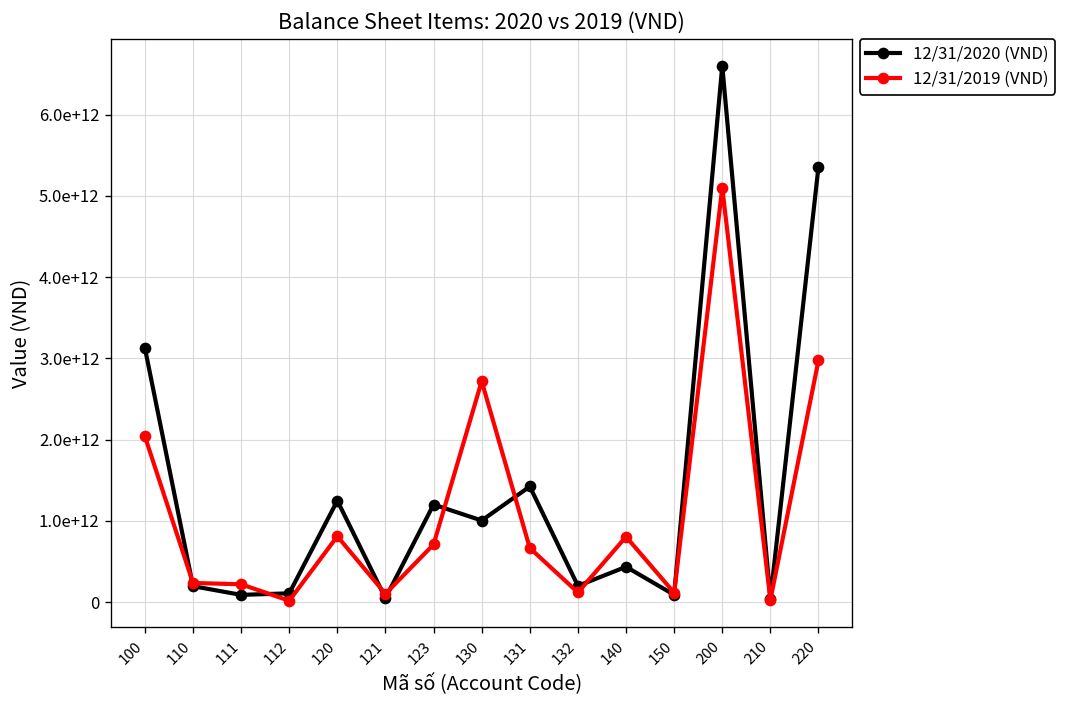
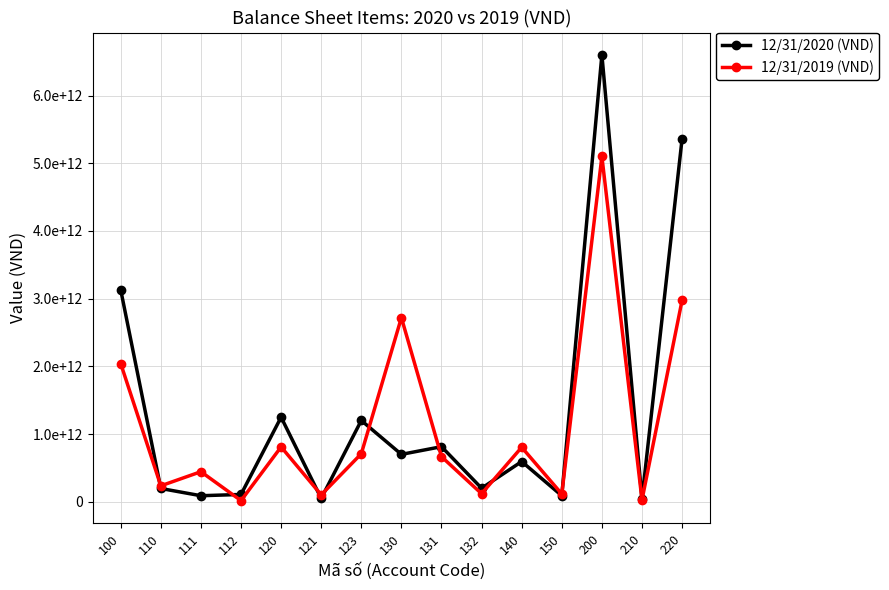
  {
    "12/31/2020 (VND)": {
      "100": 3100000000000,
      "110": 200000000000,
      "111": 100000000000,
      "112": 100000000000,
      "120": 1200000000000,
      "121": 0,
      "123": 1200000000000,
-     "130": 1000000000000,
-     "131": 1400000000000,
+     "130": 700000000000,
+     "131": 800000000000,
      "132": 200000000000,
-     "140": 400000000000,
+     "140": 600000000000,
      "200": 6600000000000,
      "220": 5400000000000
    },
    "12/31/2019 (VND)": {
      "100": 2000000000000,
      "110": 200000000000,
-     "111": 200000000000,
+     "111": 400000000000,
      "112": 0,
      "120": 800000000000,
      "121": 100000000000,
      "123": 700000000000,
      "130": 2700000000000,
      "131": 700000000000,
      "132": 100000000000,
      "140": 800000000000,
      "200": 5100000000000,
      "220": 3000000000000
    }
  }
